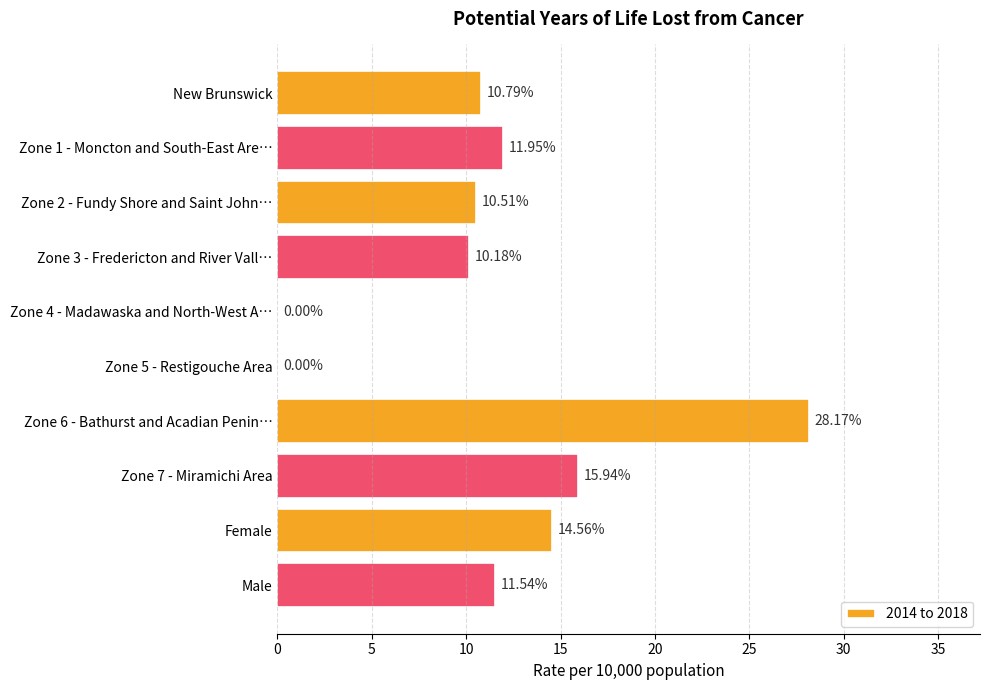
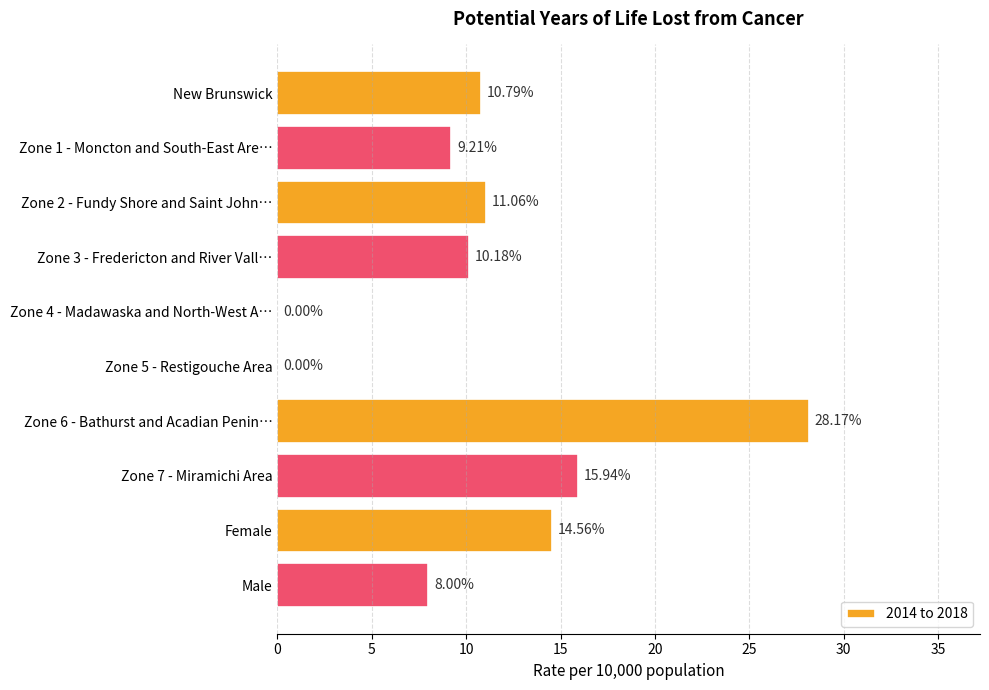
  {
    "New Brunswick": "10.79%",
-   "Zone 1 - Moncton and South-East Are…": "11.95%",
-   "Zone 2 - Fundy Shore and Saint John…": "10.51%",
+   "Zone 1 - Moncton and South-East Are…": "9.21%",
+   "Zone 2 - Fundy Shore and Saint John…": "11.06%",
    "Zone 3 - Fredericton and River Vall…": "10.18%",
    "Zone 4 - Madawaska and North-West A…": "0.00%",
    "Zone 5 - Restigouche Area": "0.00%",
    "Zone 6 - Bathurst and Acadian Penin…": "28.17%",
    "Zone 7 - Miramichi Area": "15.94%",
    "Female": "14.56%",
-   "Male": "11.54%"
+   "Male": "8.00%"
  }
